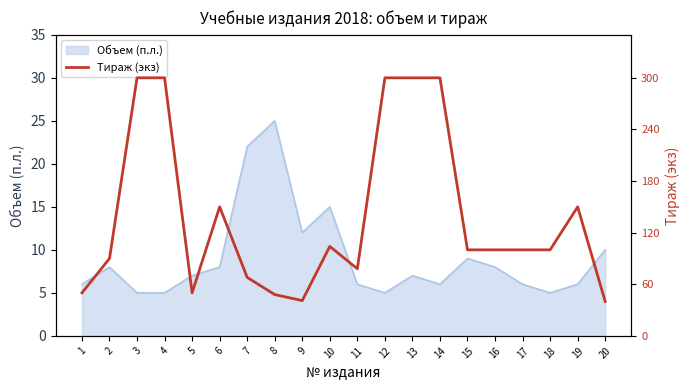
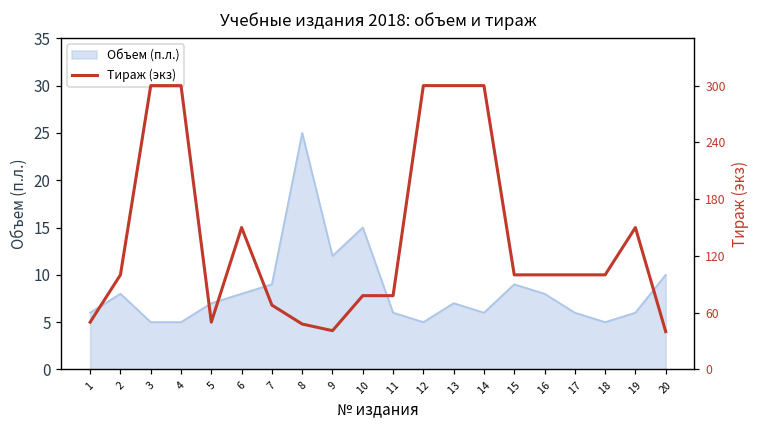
  {
    "Объем (п.л.)": {
      "1": 6,
      "2": 8,
      "3": 5,
      "4": 5,
      "5": 7,
      "6": 8,
-     "7": 22,
+     "7": 9,
      "8": 25,
      "9": 12,
      "10": 15,
      "11": 6,
      "12": 5,
      "13": 7,
      "14": 6,
      "15": 9,
      "16": 8,
      "17": 6,
      "18": 5,
      "19": 6,
      "20": 10
    },
    "Тираж (экз)": {
      "1": 50,
-     "2": 90,
+     "2": 100,
      "3": 300,
      "4": 300,
      "5": 50,
      "6": 150,
      "7": 70,
      "8": 50,
      "9": 40,
-     "10": 100,
+     "10": 80,
      "11": 80,
      "12": 300,
      "13": 300,
      "14": 300,
      "15": 100,
      "16": 100,
      "17": 100,
      "18": 100,
      "19": 150,
      "20": 40
    }
  }
